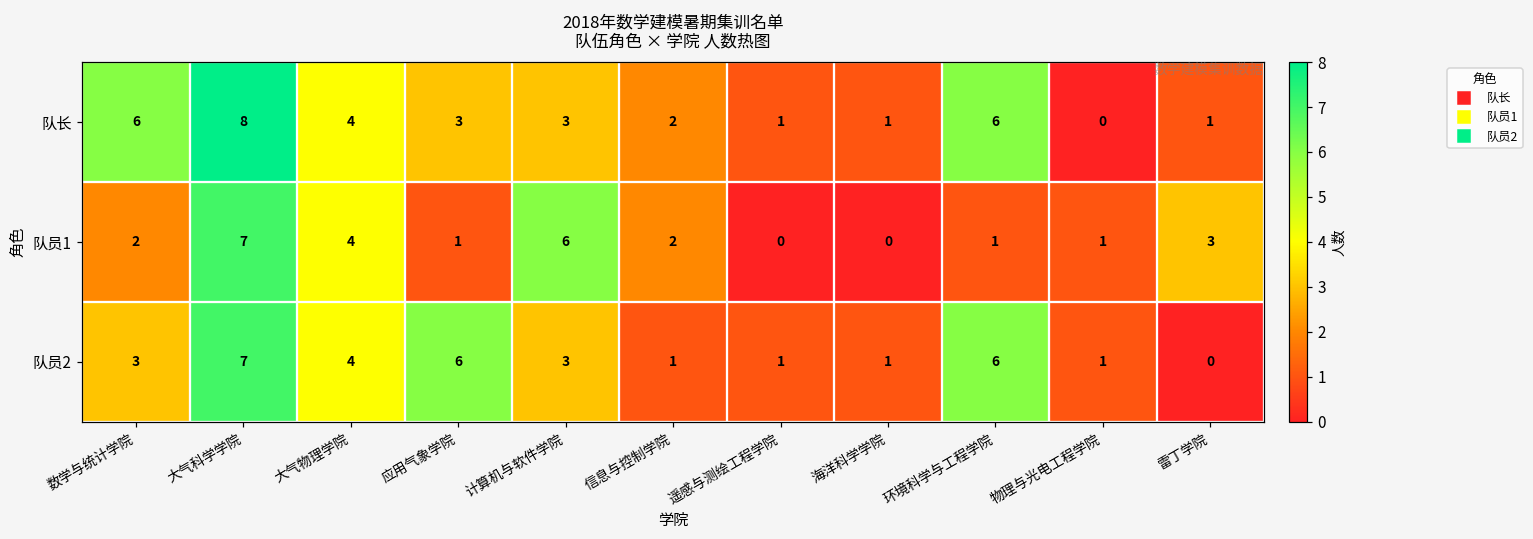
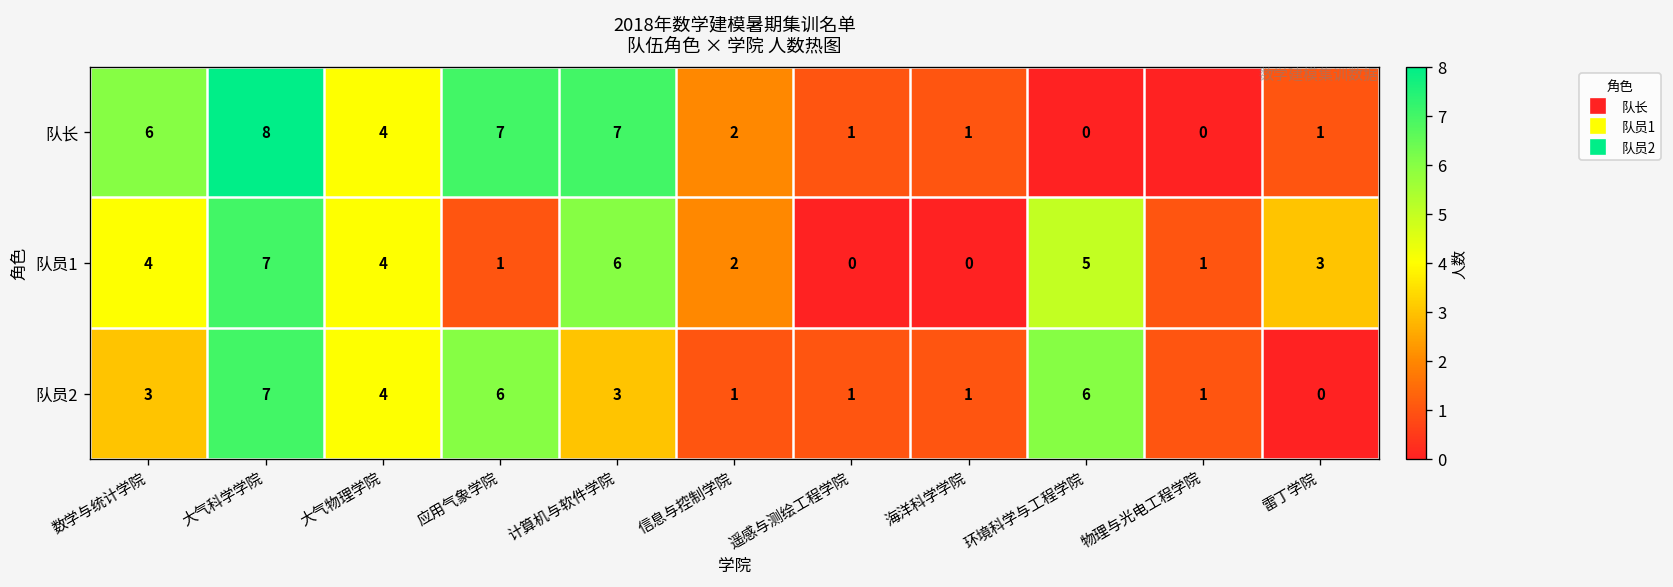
  {
    "队长": {
      "数学与统计学院": 6,
      "大气科学学院": 8,
      "大气物理学院": 4,
-     "应用气象学院": 3,
-     "计算机与软件学院": 3,
+     "应用气象学院": 7,
+     "计算机与软件学院": 7,
      "信息与控制学院": 2,
      "遥感与测绘工程学院": 1,
      "海洋科学学院": 1,
-     "环境科学与工程学院": 6,
+     "环境科学与工程学院": 0,
      "物理与光电工程学院": 0
    },
    "队员1": {
-     "数学与统计学院": 2,
+     "数学与统计学院": 4,
      "大气科学学院": 7,
      "大气物理学院": 4,
      "应用气象学院": 1,
      "计算机与软件学院": 6,
      "信息与控制学院": 2,
      "遥感与测绘工程学院": 0,
      "海洋科学学院": 0,
-     "环境科学与工程学院": 1,
+     "环境科学与工程学院": 5,
      "物理与光电工程学院": 1,
      "雷丁学院": 3
    },
    "队员2": {
      "数学与统计学院": 3,
      "大气科学学院": 7,
      "大气物理学院": 4,
      "应用气象学院": 6,
      "计算机与软件学院": 3,
      "信息与控制学院": 1,
      "遥感与测绘工程学院": 1,
      "海洋科学学院": 1,
      "环境科学与工程学院": 6,
      "物理与光电工程学院": 1,
      "雷丁学院": 0
    }
  }
